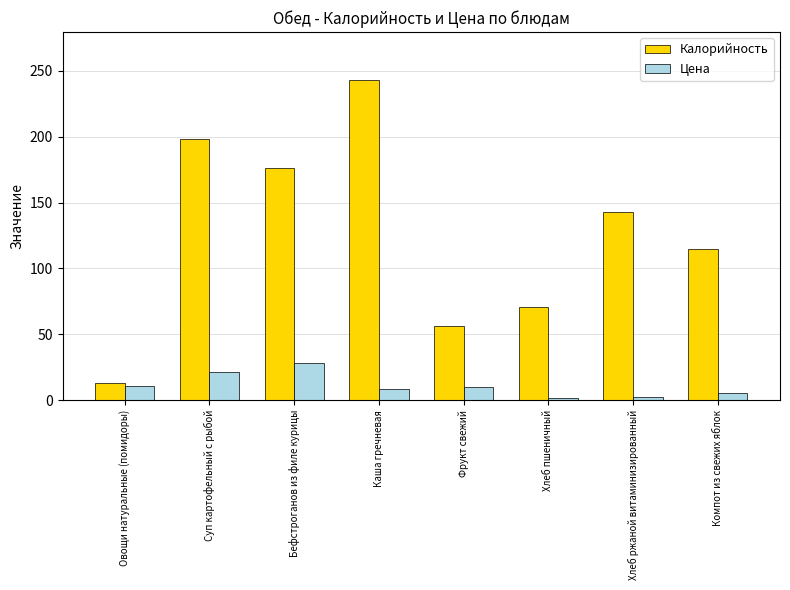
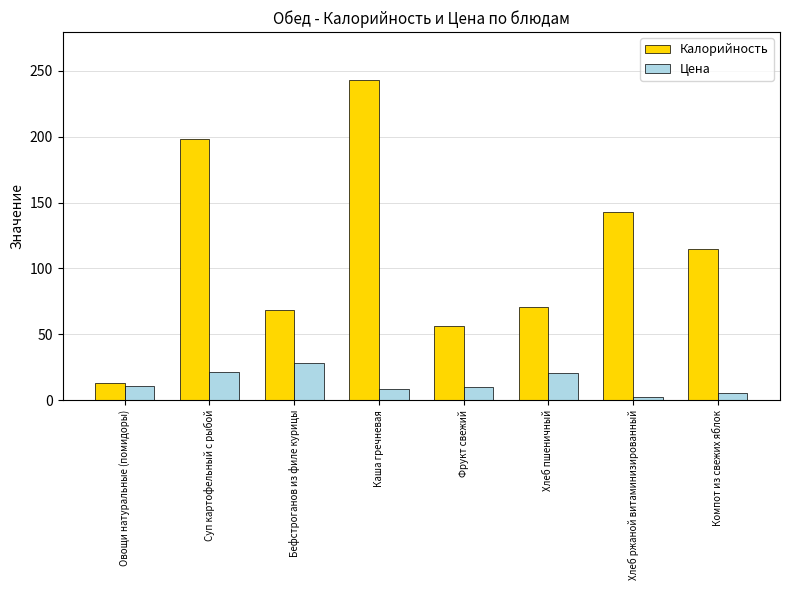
  {
    "Калорийность": {
      "Овощи натуральные (помидоры)": 13,
      "Суп картофельный с рыбой": 198,
-     "Бефстроганов из филе курицы": 176,
+     "Бефстроганов из филе курицы": 68,
      "Каша гречневая": 243,
      "Фрукт свежий": 56,
      "Хлеб пшеничный": 71,
      "Хлеб ржаной витаминизированный": 143,
      "Компот из свежих яблок": 115
    },
    "Цена": {
      "Овощи натуральные (помидоры)": 11,
      "Суп картофельный с рыбой": 21,
      "Бефстроганов из филе курицы": 28,
      "Каша гречневая": 8,
      "Фрукт свежий": 10,
-     "Хлеб пшеничный": 2,
+     "Хлеб пшеничный": 21,
      "Хлеб ржаной витаминизированный": 3,
      "Компот из свежих яблок": 5
    }
  }
